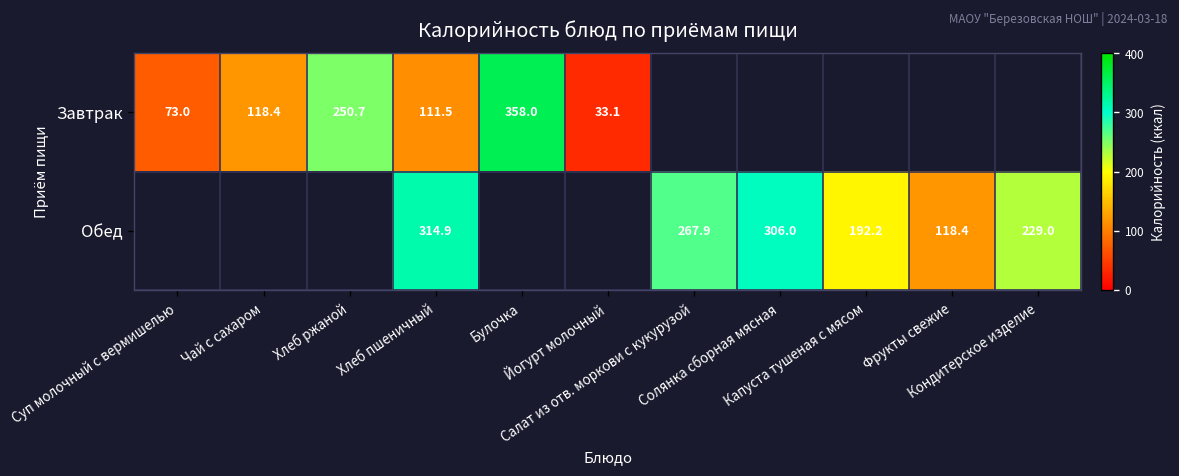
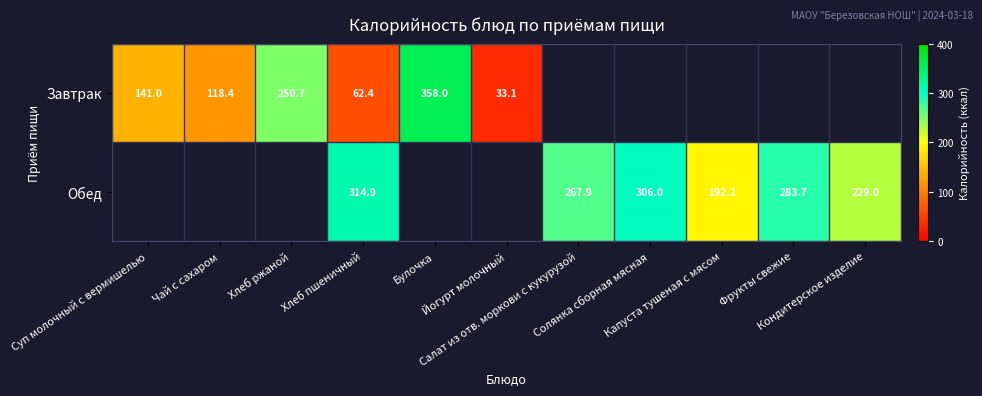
  {
    "Завтрак": {
-     "Суп молочный с вермишелью": 73.0,
+     "Суп молочный с вермишелью": 141.0,
      "Чай с сахаром": 118.4,
      "Хлеб ржаной": 250.7,
-     "Хлеб пшеничный": 111.5,
+     "Хлеб пшеничный": 62.4,
      "Булочка": 358.0,
      "Йогурт молочный": 33.1
    },
    "Обед": {
      "Хлеб пшеничный": 314.9,
      "Салат из отв. моркови с кукурузой": 267.9,
      "Солянка сборная мясная": 306.0,
      "Капуста тушеная с мясом": 192.2,
-     "Фрукты свежие": 118.4,
+     "Фрукты свежие": 283.7,
      "Кондитерское изделие": 229.0
    }
  }
